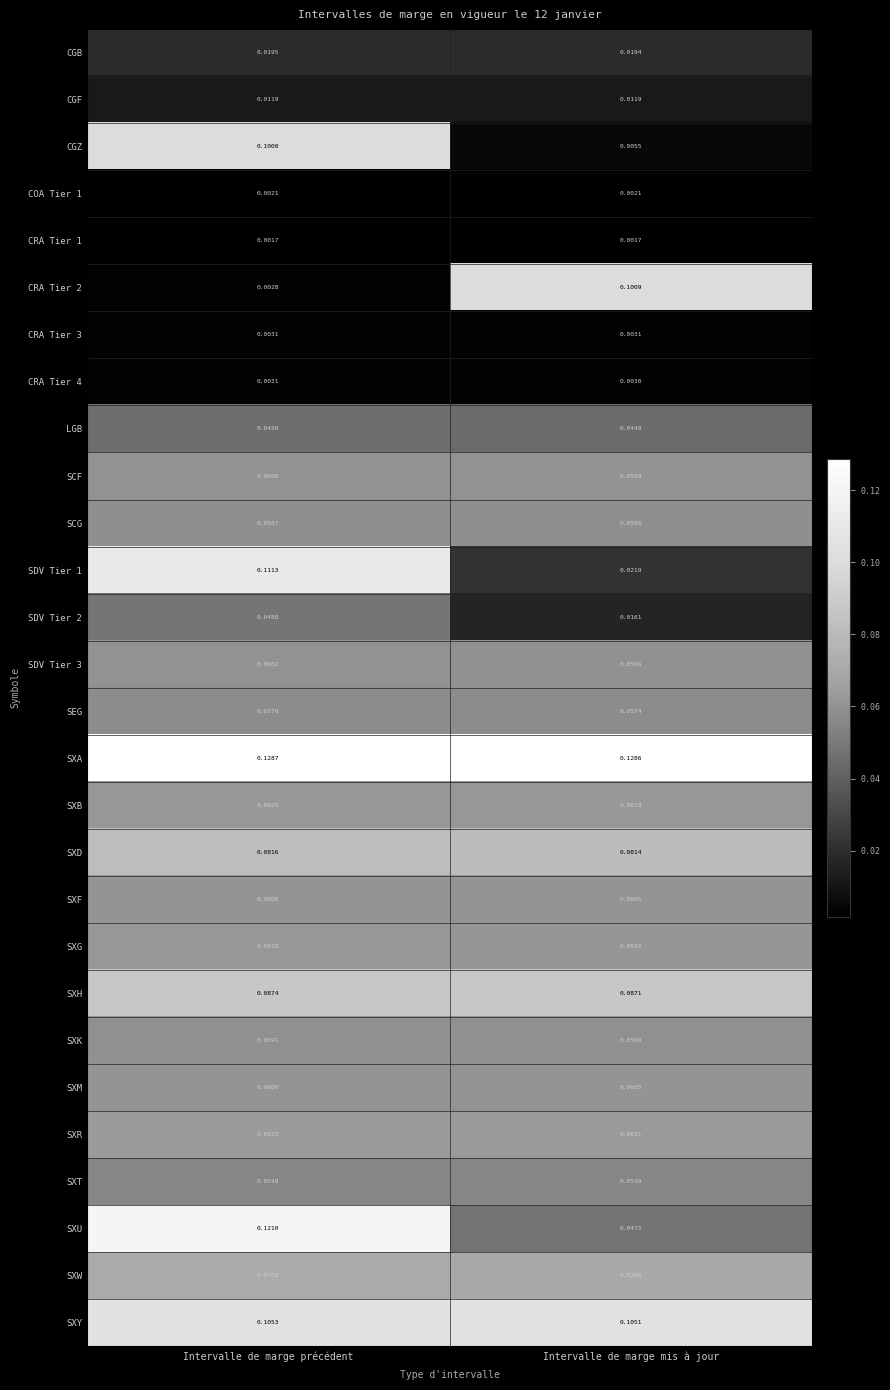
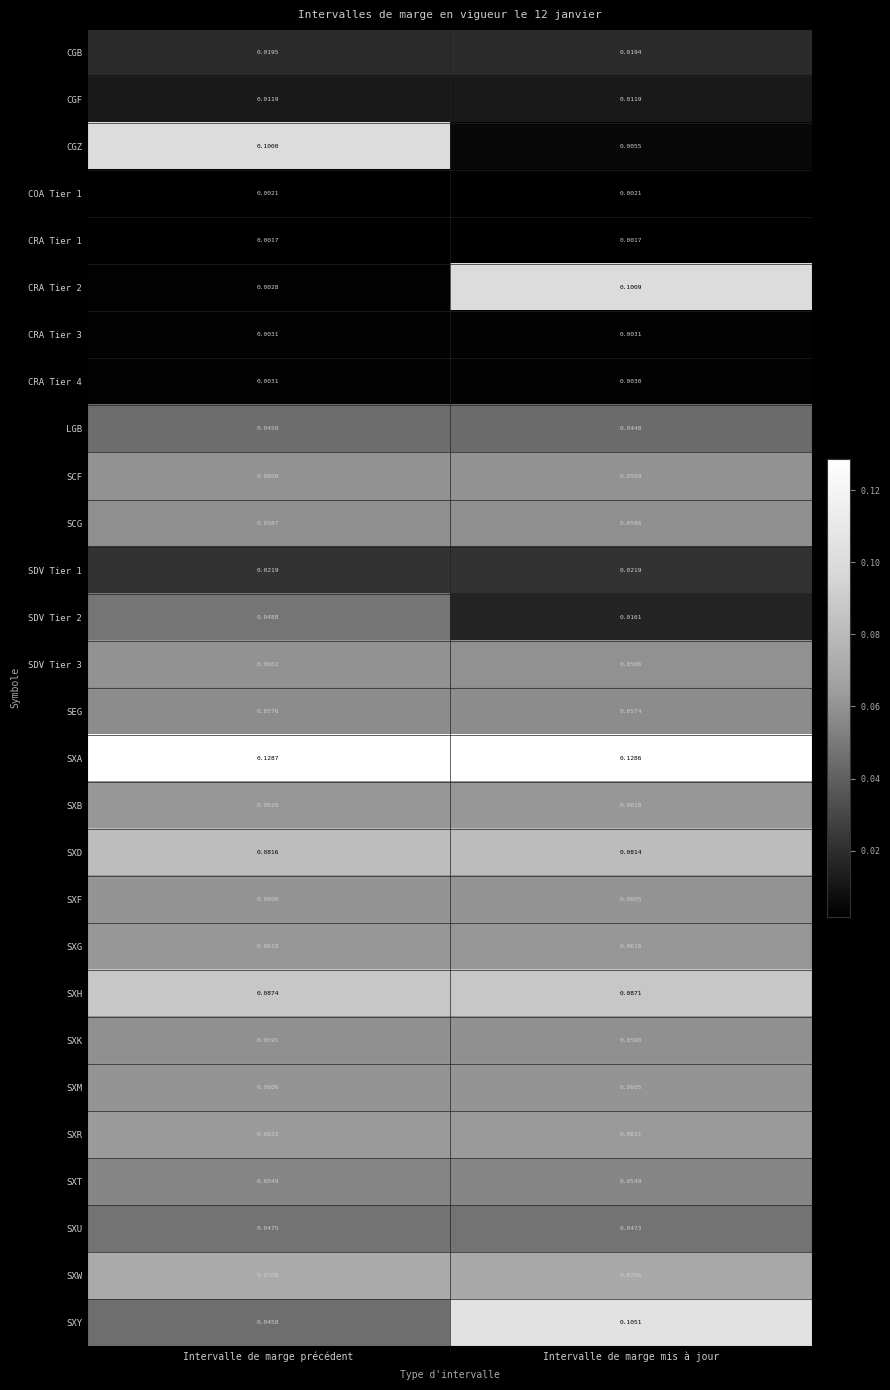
  {
    "CGB": {
      "Intervalle de marge précédent": 0.0195,
      "Intervalle de marge mis à jour": 0.0194
    },
    "CGF": {
      "Intervalle de marge précédent": 0.0119,
      "Intervalle de marge mis à jour": 0.0119
    },
    "CGZ": {
      "Intervalle de marge précédent": 0.1000,
      "Intervalle de marge mis à jour": 0.0055
    },
    "COA Tier 1": {
      "Intervalle de marge précédent": 0.0021,
      "Intervalle de marge mis à jour": 0.0021
    },
    "CRA Tier 1": {
      "Intervalle de marge précédent": 0.0017,
      "Intervalle de marge mis à jour": 0.0017
    },
    "CRA Tier 2": {
      "Intervalle de marge précédent": 0.0028,
      "Intervalle de marge mis à jour": 0.1009
    },
    "CRA Tier 3": {
      "Intervalle de marge précédent": 0.0031,
      "Intervalle de marge mis à jour": 0.0031
    },
    "CRA Tier 4": {
      "Intervalle de marge précédent": 0.0031,
      "Intervalle de marge mis à jour": 0.0030
    },
    "LGB": {
      "Intervalle de marge précédent": 0.0450,
      "Intervalle de marge mis à jour": 0.0448
    },
    "SCF": {
      "Intervalle de marge mis à jour": 0.0599
    },
    "SCG": {
      "Intervalle de marge précédent": 0.0587,
      "Intervalle de marge mis à jour": 0.0586
    },
    "SDV Tier 1": {
-     "Intervalle de marge précédent": 0.1113,
+     "Intervalle de marge précédent": 0.0219,
      "Intervalle de marge mis à jour": 0.0219
    },
    "SDV Tier 2": {
      "Intervalle de marge précédent": 0.0488,
      "Intervalle de marge mis à jour": 0.0161
    },
    "SDV Tier 3": {
      "Intervalle de marge mis à jour": 0.0596
    },
    "SEG": {
      "Intervalle de marge précédent": 0.0576,
      "Intervalle de marge mis à jour": 0.0574
    },
    "SXA": {
      "Intervalle de marge précédent": 0.1287,
      "Intervalle de marge mis à jour": 0.1286
    },
    "SXD": {
      "Intervalle de marge précédent": 0.0816,
      "Intervalle de marge mis à jour": 0.0814
    },
    "SXF": {
      "Intervalle de marge précédent": 0.0606
    },
    "SXH": {
      "Intervalle de marge précédent": 0.0874,
      "Intervalle de marge mis à jour": 0.0871
    },
    "SXK": {
      "Intervalle de marge précédent": 0.0591,
      "Intervalle de marge mis à jour": 0.0590
    },
    "SXM": {
      "Intervalle de marge précédent": 0.0606
    },
    "SXT": {
      "Intervalle de marge précédent": 0.0549,
      "Intervalle de marge mis à jour": 0.0549
    },
    "SXU": {
-     "Intervalle de marge précédent": 0.1210,
+     "Intervalle de marge précédent": 0.0475,
      "Intervalle de marge mis à jour": 0.0473
    },
    "SXY": {
-     "Intervalle de marge précédent": 0.1053,
+     "Intervalle de marge précédent": 0.0458,
      "Intervalle de marge mis à jour": 0.1051
    }
  }
